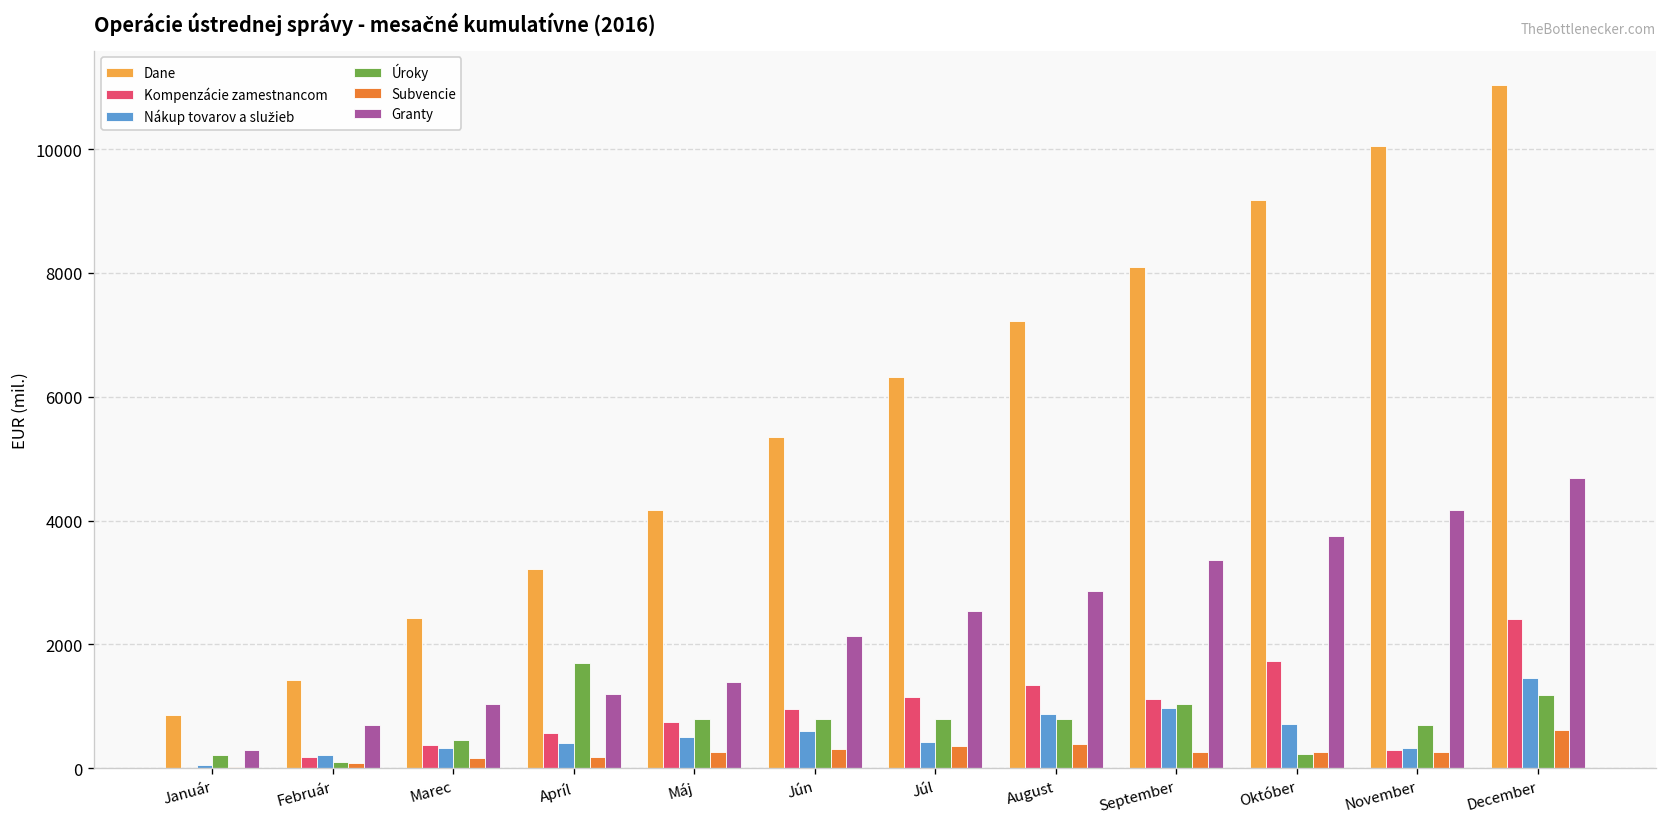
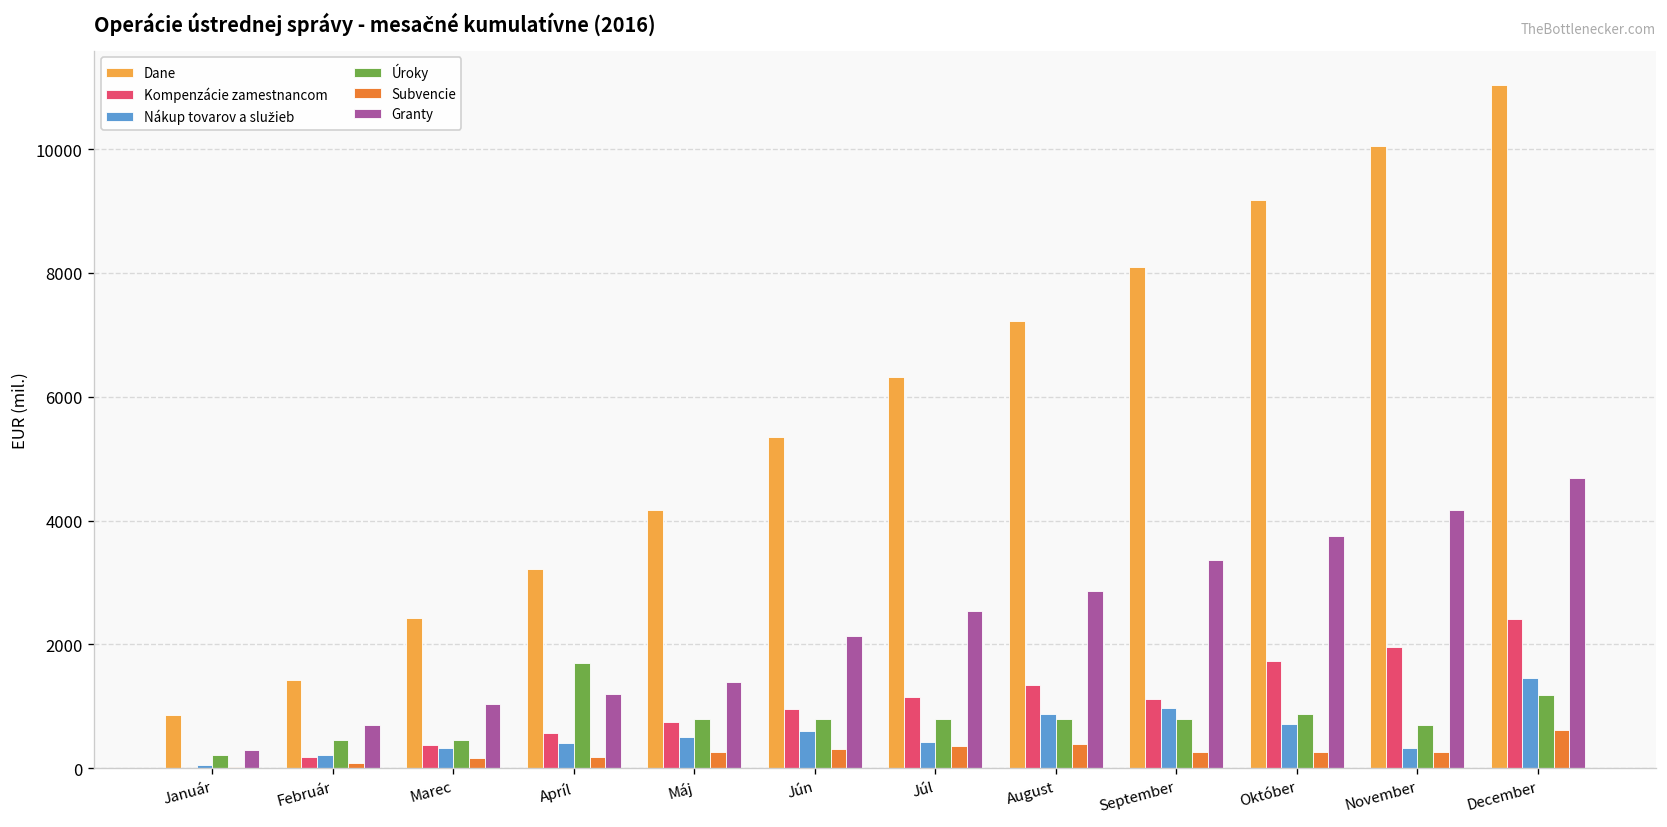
  {
    "Kompenzácie zamestnancom": {
      "Február": 200,
      "Marec": 400,
      "Apríl": 600,
      "Máj": 800,
      "Jún": 1000,
      "Júl": 1200,
      "August": 1300,
      "September": 1100,
      "Október": 1700,
-     "November": 300,
+     "November": 2000,
      "December": 2400
    },
    "Nákup tovarov a služieb": {
      "Január": 100,
      "Február": 200,
      "Marec": 300,
      "Apríl": 400,
      "Máj": 500,
      "Jún": 600,
      "Júl": 400,
      "August": 900,
      "September": 1000,
      "Október": 700,
      "November": 300,
      "December": 1500
    },
    "Úroky": {
      "Január": 200,
-     "Február": 100,
+     "Február": 500,
      "Marec": 500,
      "Apríl": 1700,
      "Máj": 800,
      "Jún": 800,
      "Júl": 800,
      "August": 800,
-     "September": 1000,
-     "Október": 200,
+     "September": 800,
+     "Október": 900,
      "November": 700,
      "December": 1200
    },
    "Granty": {
      "Január": 300,
      "Február": 700,
      "Marec": 1000,
      "Apríl": 1200,
      "Máj": 1400,
      "Jún": 2100,
      "Júl": 2500,
      "August": 2900,
      "September": 3400,
      "Október": 3800,
      "November": 4200,
      "December": 4700
    }
  }
